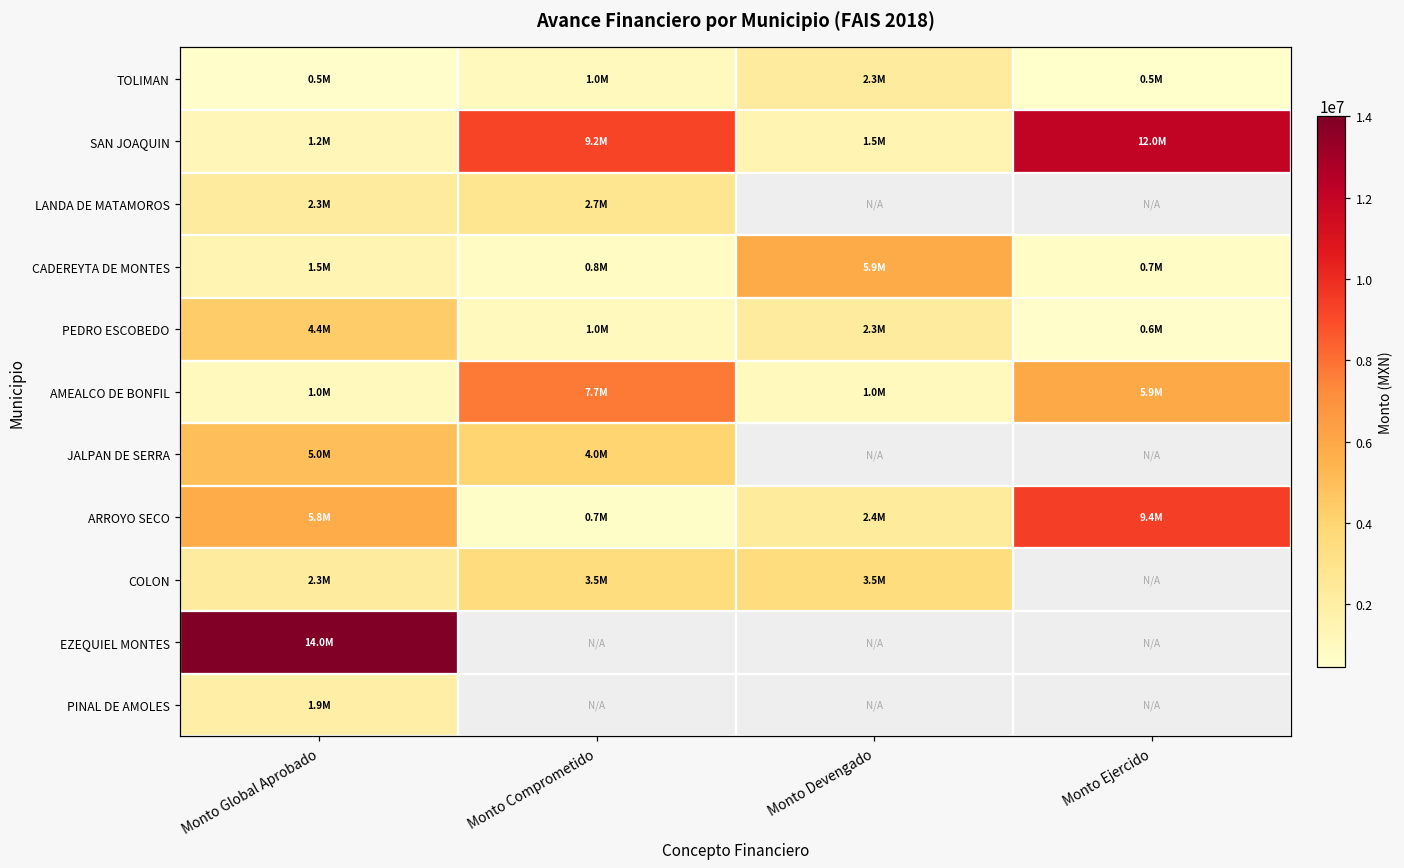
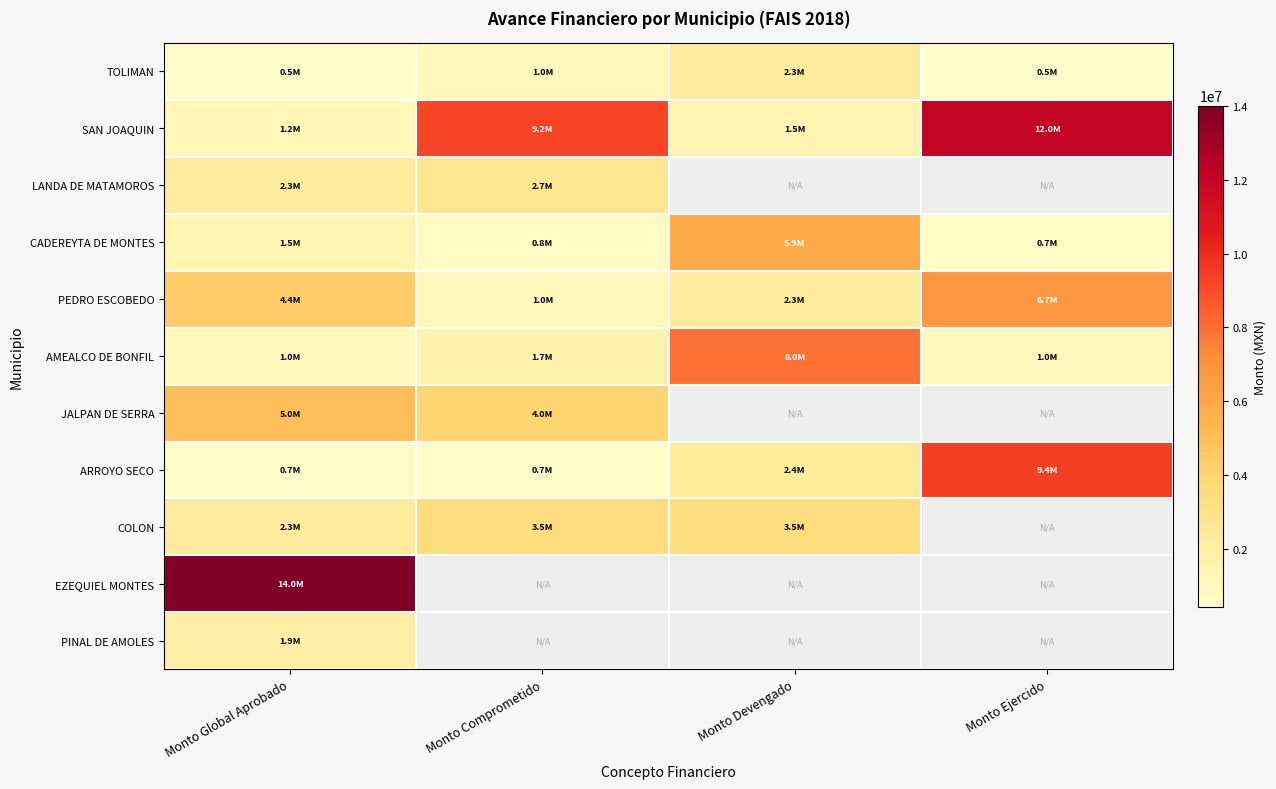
  {
    "TOLIMAN": {
      "Monto Global Aprobado": "0.5M",
      "Monto Comprometido": "1.0M",
      "Monto Devengado": "2.3M",
      "Monto Ejercido": "0.5M"
    },
    "SAN JOAQUIN": {
      "Monto Global Aprobado": "1.2M",
      "Monto Comprometido": "9.2M",
      "Monto Devengado": "1.5M",
      "Monto Ejercido": "12.0M"
    },
    "LANDA DE MATAMOROS": {
      "Monto Global Aprobado": "2.3M",
      "Monto Comprometido": "2.7M"
    },
    "CADEREYTA DE MONTES": {
      "Monto Global Aprobado": "1.5M",
      "Monto Comprometido": "0.8M",
      "Monto Devengado": "5.9M",
      "Monto Ejercido": "0.7M"
    },
    "PEDRO ESCOBEDO": {
      "Monto Global Aprobado": "4.4M",
      "Monto Comprometido": "1.0M",
      "Monto Devengado": "2.3M",
-     "Monto Ejercido": "0.6M"
+     "Monto Ejercido": "6.7M"
    },
    "AMEALCO DE BONFIL": {
      "Monto Global Aprobado": "1.0M",
-     "Monto Comprometido": "7.7M",
-     "Monto Devengado": "1.0M",
-     "Monto Ejercido": "5.9M"
+     "Monto Comprometido": "1.7M",
+     "Monto Devengado": "8.0M",
+     "Monto Ejercido": "1.0M"
    },
    "JALPAN DE SERRA": {
      "Monto Global Aprobado": "5.0M",
      "Monto Comprometido": "4.0M"
    },
    "ARROYO SECO": {
-     "Monto Global Aprobado": "5.8M",
+     "Monto Global Aprobado": "0.7M",
      "Monto Comprometido": "0.7M",
      "Monto Devengado": "2.4M",
      "Monto Ejercido": "9.4M"
    },
    "COLON": {
      "Monto Global Aprobado": "2.3M",
      "Monto Comprometido": "3.5M",
      "Monto Devengado": "3.5M"
    },
    "EZEQUIEL MONTES": {
      "Monto Global Aprobado": "14.0M"
    },
    "PINAL DE AMOLES": {
      "Monto Global Aprobado": "1.9M"
    }
  }
